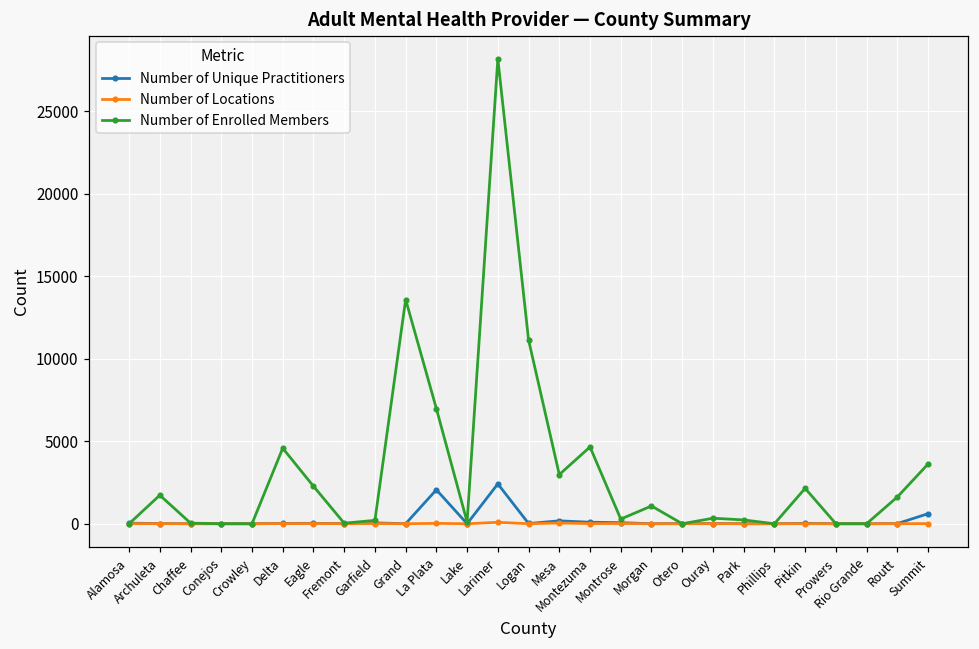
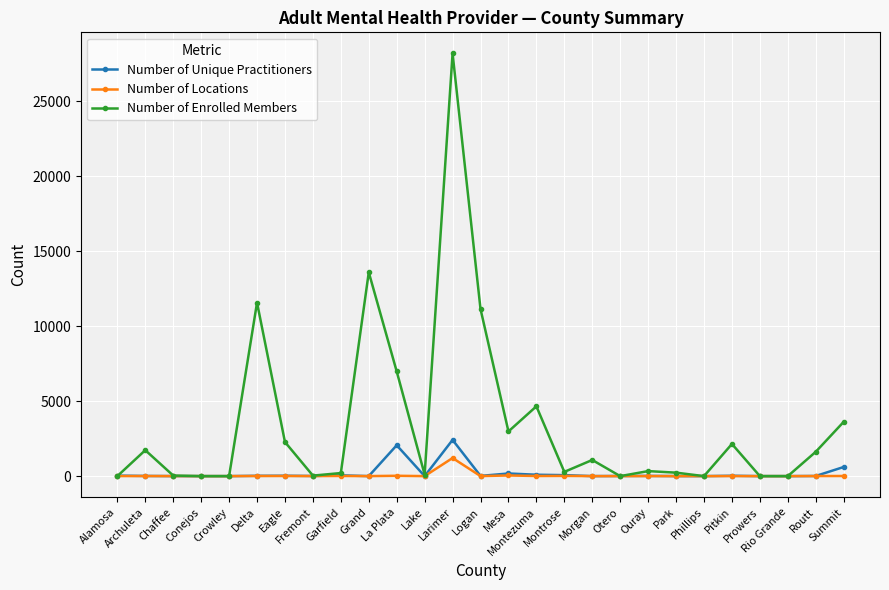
  {
    "Number of Unique Practitioners": {
      "La Plata": 2100,
      "Larimer": 2400,
      "Summit": 600
    },
    "Number of Locations": {
      "La Plata": 0,
-     "Larimer": 100,
+     "Larimer": 1200,
      "Summit": 0
    },
    "Number of Enrolled Members": {
      "Archuleta": 1700,
-     "Delta": 4600,
+     "Delta": 11600,
      "Eagle": 2300,
      "Grand": 13600,
      "La Plata": 7000,
      "Larimer": 28200,
      "Logan": 11100,
      "Mesa": 3000,
      "Montezuma": 4700,
      "Montrose": 300,
      "Morgan": 1100,
      "Ouray": 300,
      "Park": 200,
      "Pitkin": 2100,
      "Routt": 1600,
      "Summit": 3600
    }
  }
